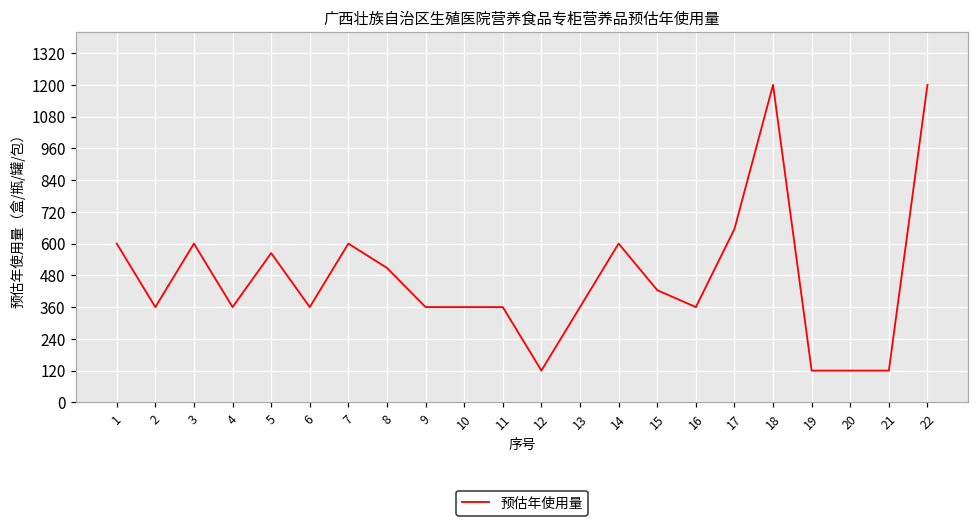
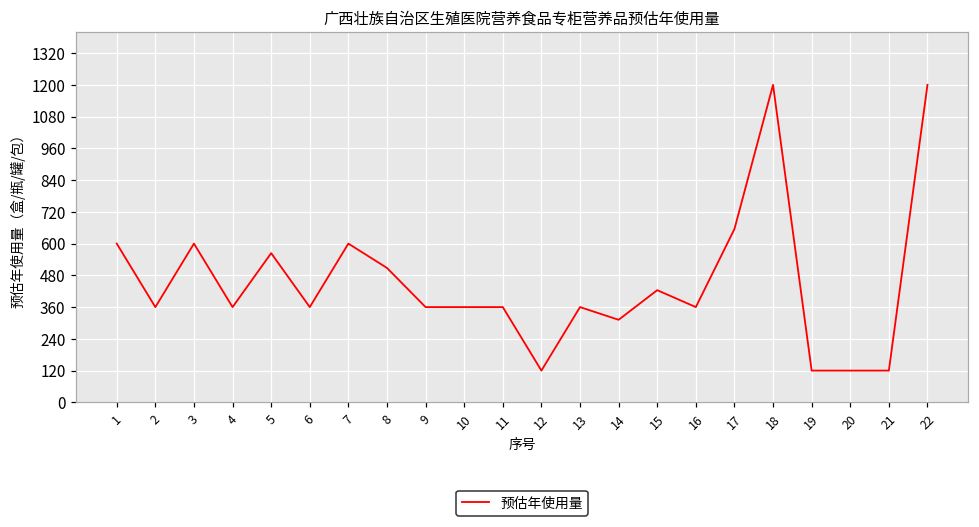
  {
    "1": 600,
    "2": 360,
    "3": 600,
    "4": 360,
    "5": 560,
    "6": 360,
    "7": 600,
    "8": 510,
    "9": 360,
    "10": 360,
    "11": 360,
    "12": 120,
    "13": 360,
-   "14": 600,
+   "14": 310,
    "15": 420,
    "16": 360,
    "17": 660,
    "18": 1200,
    "19": 120,
    "20": 120,
    "21": 120,
    "22": 1200
  }
